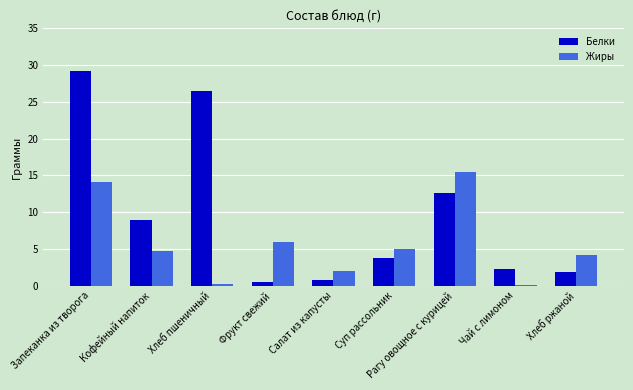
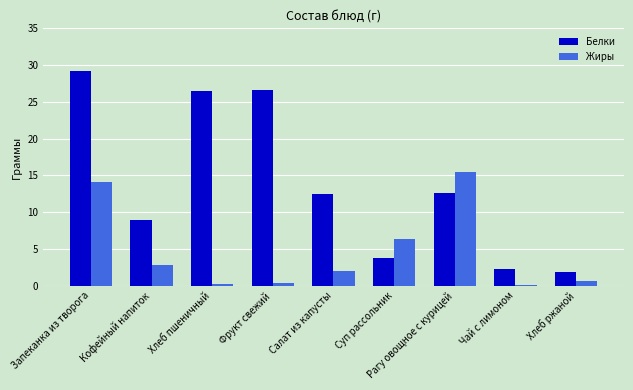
  {
    "Белки": {
      "Запеканка из творога": 29,
      "Кофейный напиток": 9,
      "Хлеб пшеничный": 27,
-     "Фрукт свежий": 0,
-     "Салат из капусты": 1,
+     "Фрукт свежий": 27,
+     "Салат из капусты": 12,
      "Суп рассольник": 4,
      "Рагу овощное с курицей": 13,
      "Чай с лимоном": 2,
      "Хлеб ржаной": 2
    },
    "Жиры": {
      "Запеканка из творога": 14,
-     "Кофейный напиток": 5,
-     "Фрукт свежий": 6,
+     "Кофейный напиток": 3,
+     "Фрукт свежий": 0,
      "Салат из капусты": 2,
-     "Суп рассольник": 5,
+     "Суп рассольник": 6,
      "Рагу овощное с курицей": 16,
-     "Хлеб ржаной": 4
+     "Хлеб ржаной": 1
    }
  }
